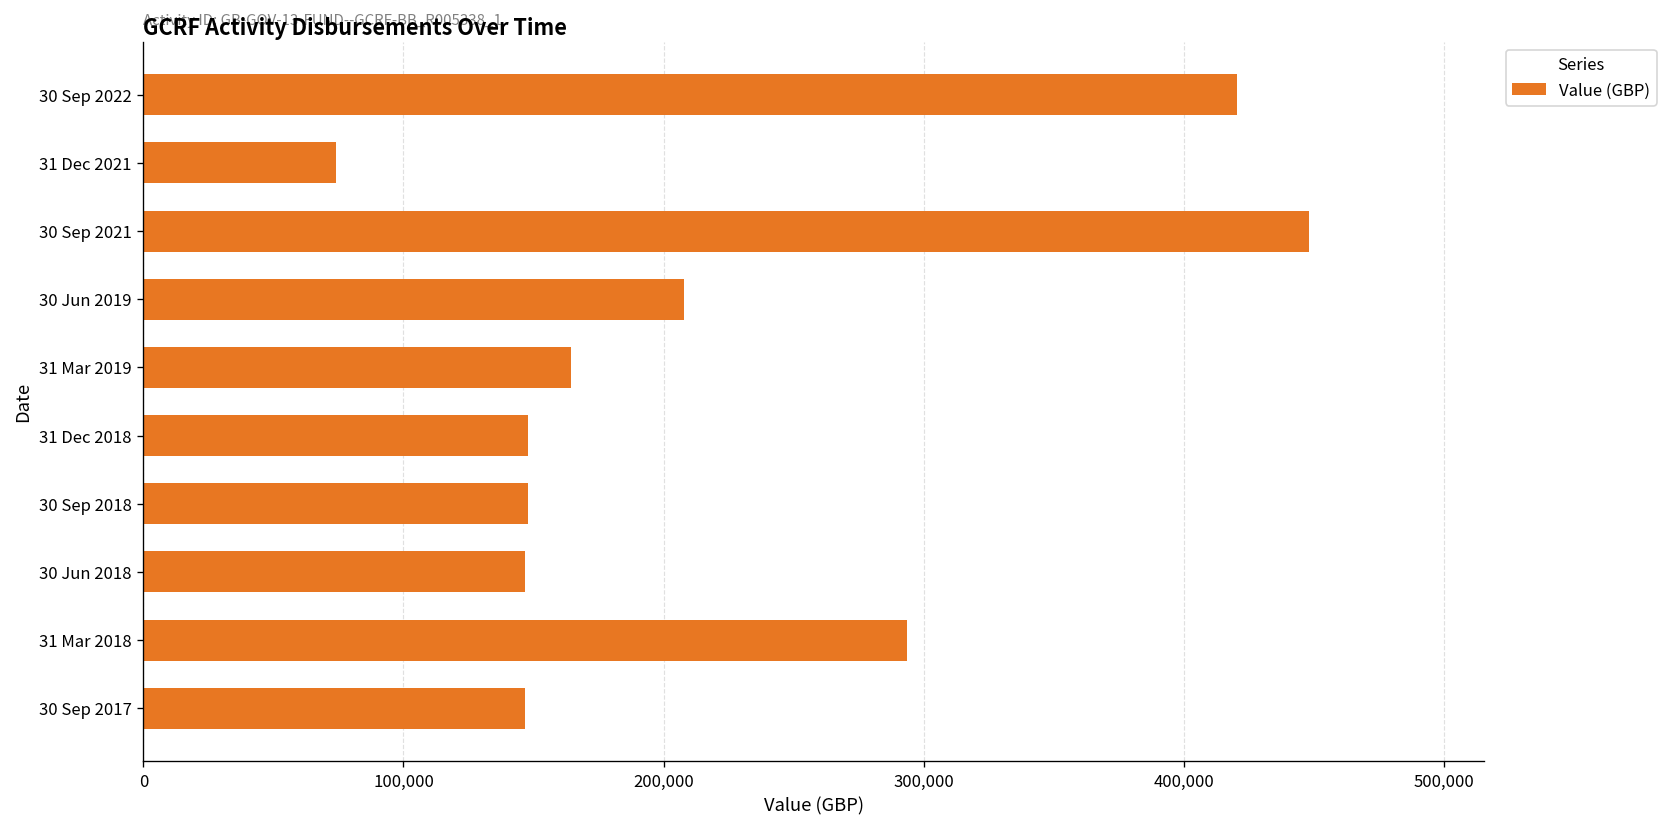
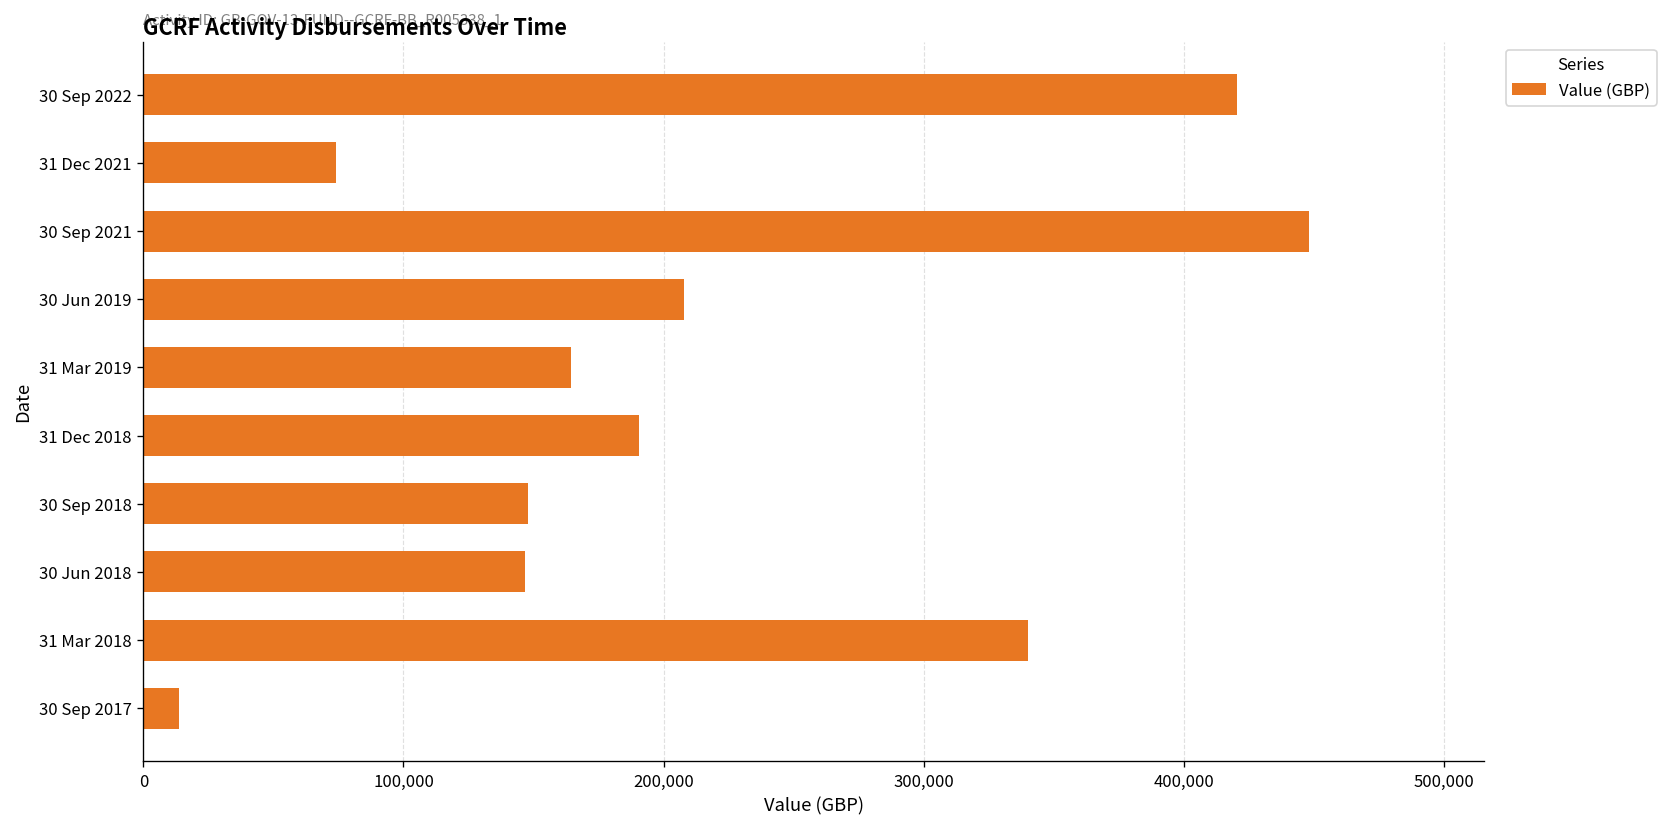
  {
    "30 Sep 2022": "421,000",
    "31 Dec 2021": "74,000",
    "30 Sep 2021": "448,000",
    "30 Jun 2019": "208,000",
    "31 Mar 2019": "165,000",
-   "31 Dec 2018": "148,000",
+   "31 Dec 2018": "191,000",
    "30 Sep 2018": "148,000",
    "30 Jun 2018": "147,000",
-   "31 Mar 2018": "294,000",
-   "30 Sep 2017": "147,000"
+   "31 Mar 2018": "340,000",
+   "30 Sep 2017": "14,000"
  }
